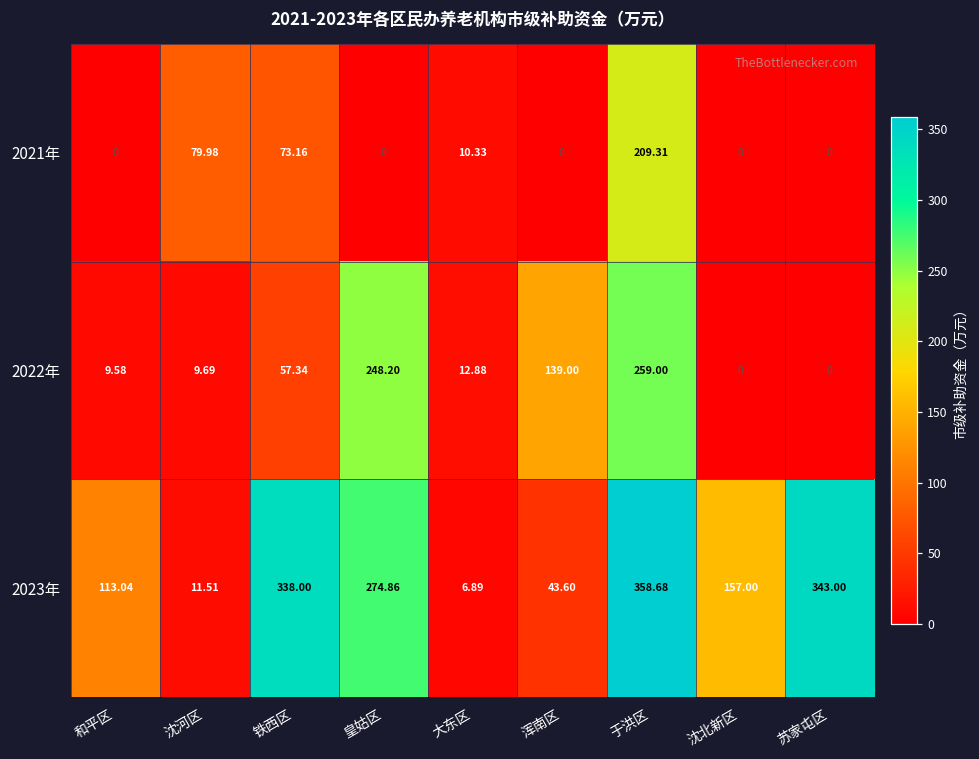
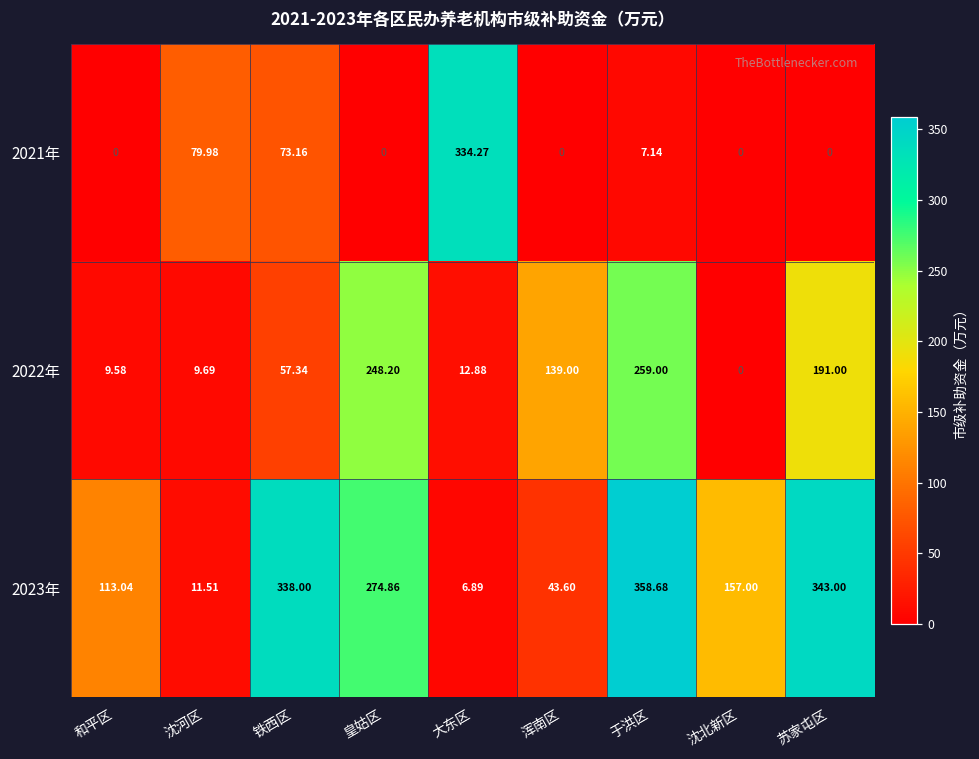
  {
    "2021年": {
      "和平区": 0,
      "沈河区": 79.98,
      "铁西区": 73.16,
      "皇姑区": 0,
-     "大东区": 10.33,
+     "大东区": 334.27,
      "浑南区": 0,
-     "于洪区": 209.31,
+     "于洪区": 7.14,
      "沈北新区": 0
    },
    "2022年": {
      "和平区": 9.58,
      "沈河区": 9.69,
      "铁西区": 57.34,
      "皇姑区": 248.20,
      "大东区": 12.88,
      "浑南区": 139.00,
      "于洪区": 259.00,
      "沈北新区": 0,
-     "苏家屯区": 0
+     "苏家屯区": 191.00
    },
    "2023年": {
      "和平区": 113.04,
      "沈河区": 11.51,
      "铁西区": 338.00,
      "皇姑区": 274.86,
      "大东区": 6.89,
      "浑南区": 43.60,
      "于洪区": 358.68,
      "沈北新区": 157.00,
      "苏家屯区": 343.00
    }
  }
